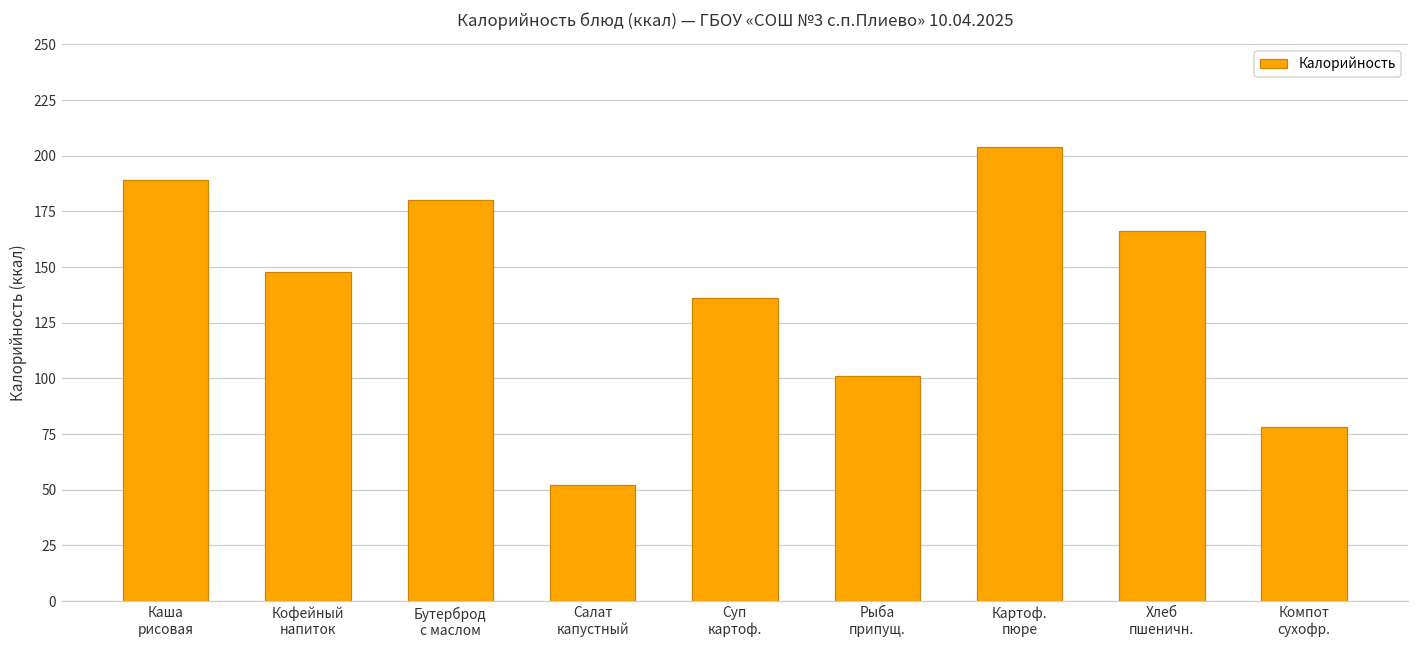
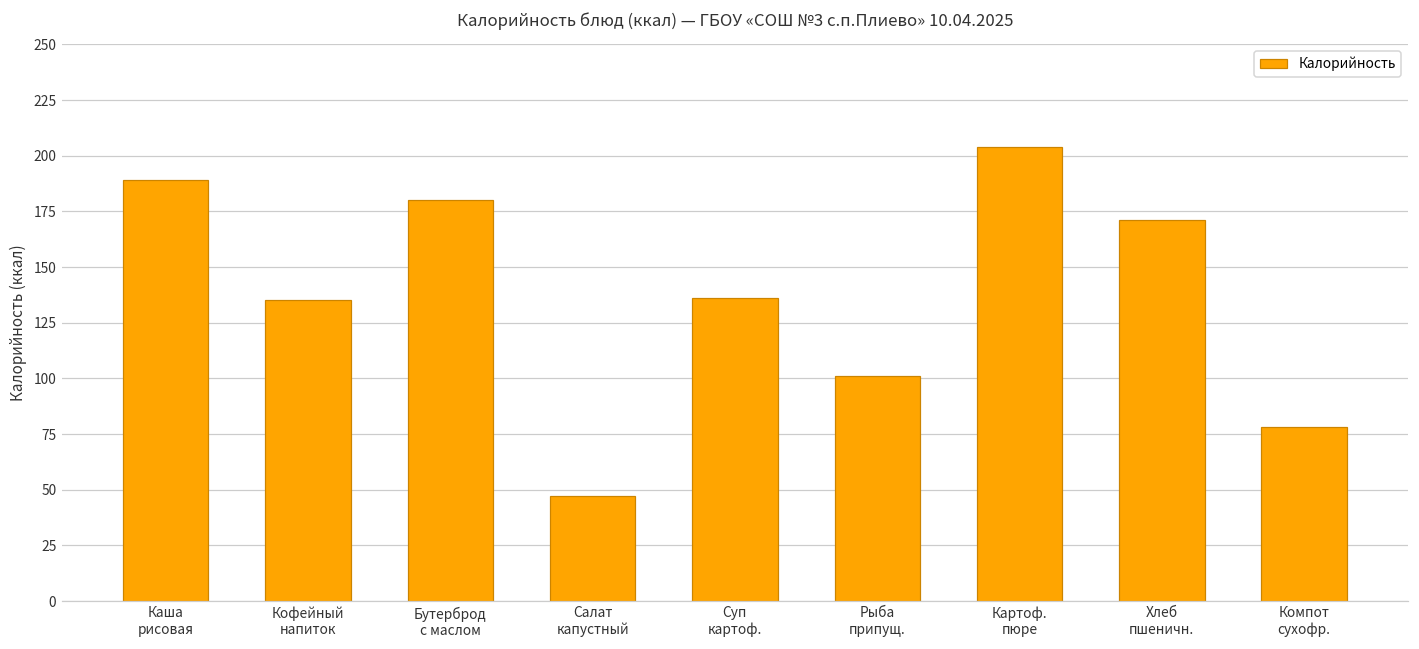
  {
    "Каша рисовая": 189,
-   "Кофейный напиток": 148,
+   "Кофейный напиток": 135,
    "Бутерброд с маслом": 180,
-   "Салат капустный": 52,
+   "Салат капустный": 47,
    "Суп картоф.": 136,
    "Рыба припущ.": 101,
    "Картоф. пюре": 204,
-   "Хлеб пшеничн.": 166,
+   "Хлеб пшеничн.": 171,
    "Компот сухофр.": 78
  }
